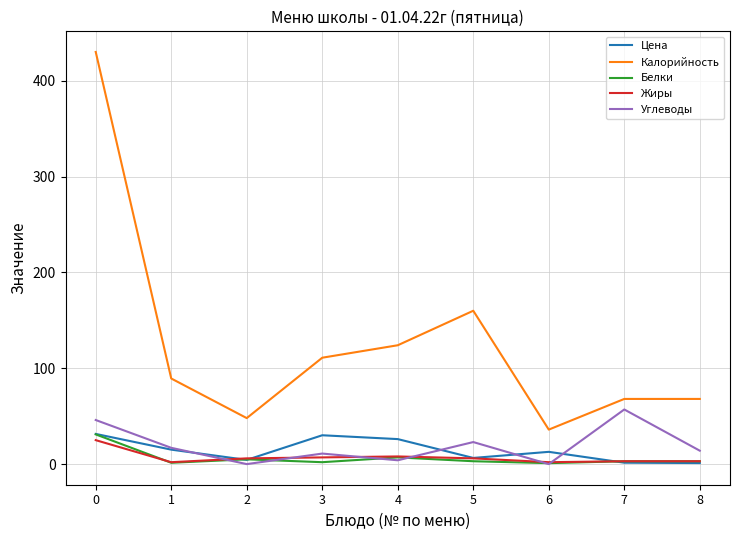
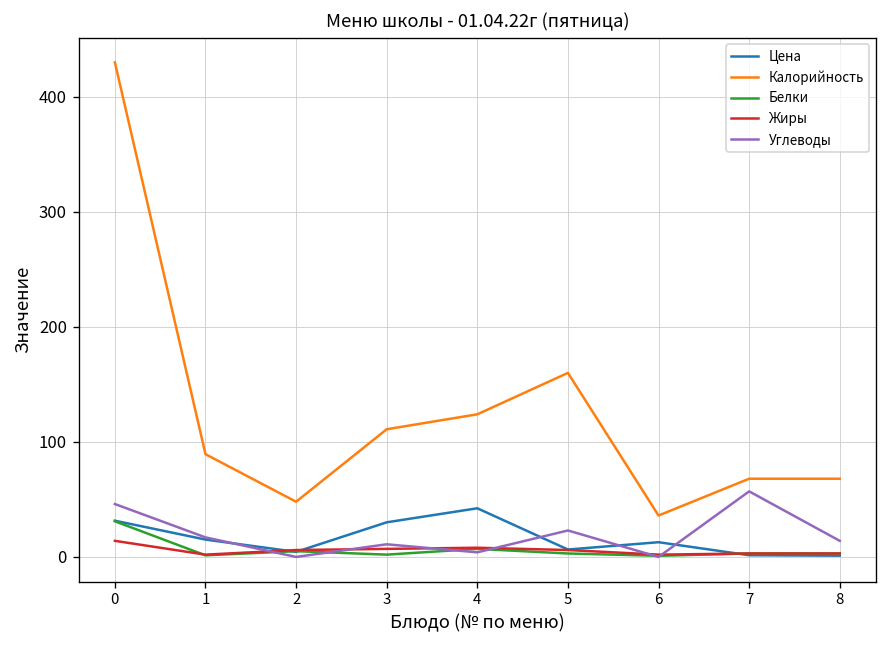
  {
    "Цена": {
      "3": 30,
-     "4": 30,
+     "4": 40,
      "6": 10
    },
    "Калорийность": {
      "0": 430,
      "1": 90,
      "2": 50,
      "3": 110,
      "4": 120,
      "5": 160,
      "6": 40,
      "7": 70,
      "8": 70
    },
    "Белки": {
      "3": 0,
      "5": 0
    },
    "Жиры": {
-     "0": 30,
+     "0": 10,
      "3": 10
    },
    "Углеводы": {
      "0": 50,
      "2": 0,
      "3": 10,
      "4": 0,
      "5": 20,
      "7": 60,
      "8": 10
    }
  }
